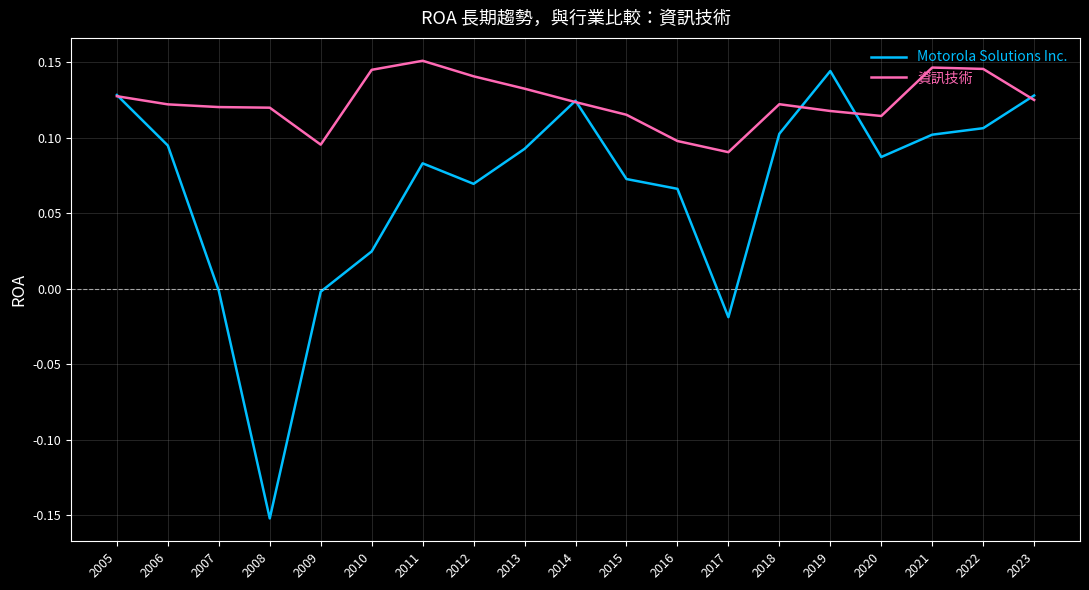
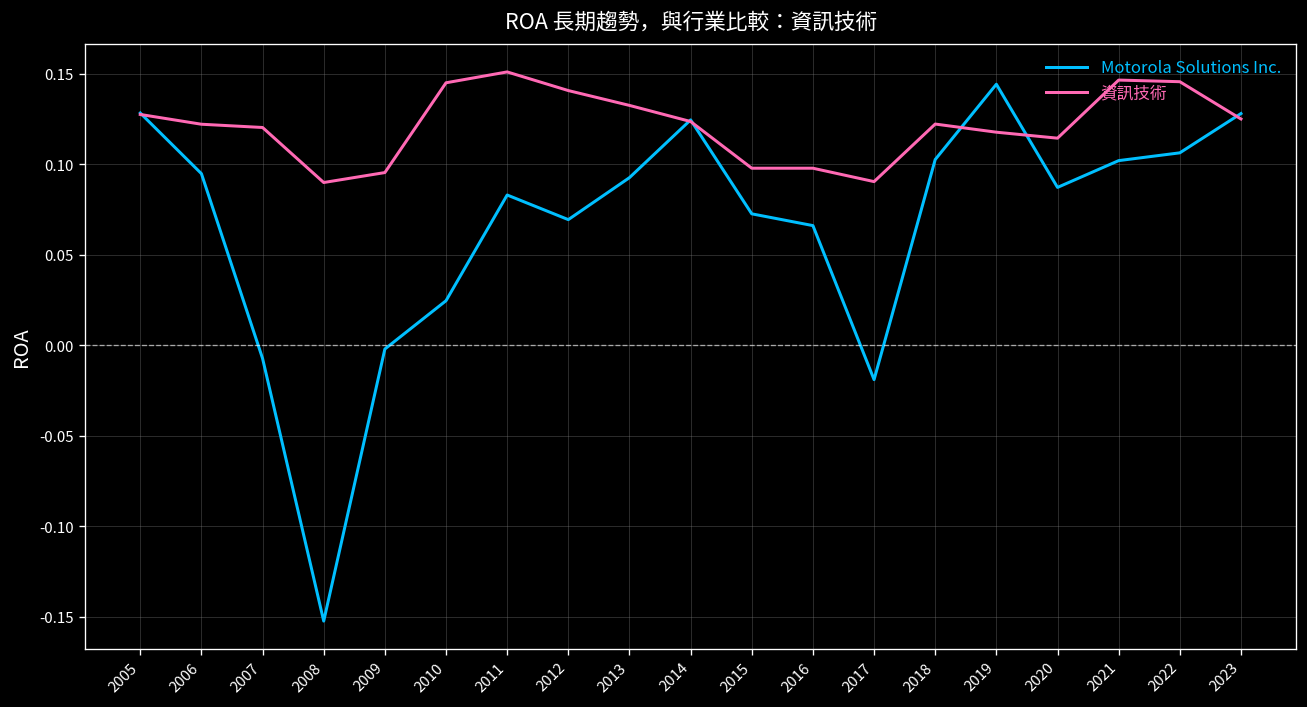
  {
    "Motorola Solutions Inc.": {
      "2006": 0.095,
-     "2007": -0.001,
+     "2007": -0.007,
      "2008": -0.152,
      "2009": -0.002,
      "2010": 0.025,
      "2011": 0.083,
      "2012": 0.070,
      "2013": 0.093,
      "2015": 0.073,
      "2016": 0.066,
      "2017": -0.019,
      "2018": 0.103,
      "2019": 0.144,
      "2020": 0.087,
      "2021": 0.102,
      "2022": 0.106,
      "2023": 0.128
    },
    "資訊技術": {
      "2006": 0.122,
      "2007": 0.120,
-     "2008": 0.12,
+     "2008": 0.09,
      "2009": 0.096,
      "2010": 0.145,
      "2011": 0.151,
      "2012": 0.141,
      "2013": 0.133,
-     "2015": 0.115,
+     "2015": 0.098,
      "2016": 0.098,
      "2017": 0.091,
      "2018": 0.122,
      "2019": 0.118,
      "2020": 0.115,
      "2023": 0.125
    }
  }
